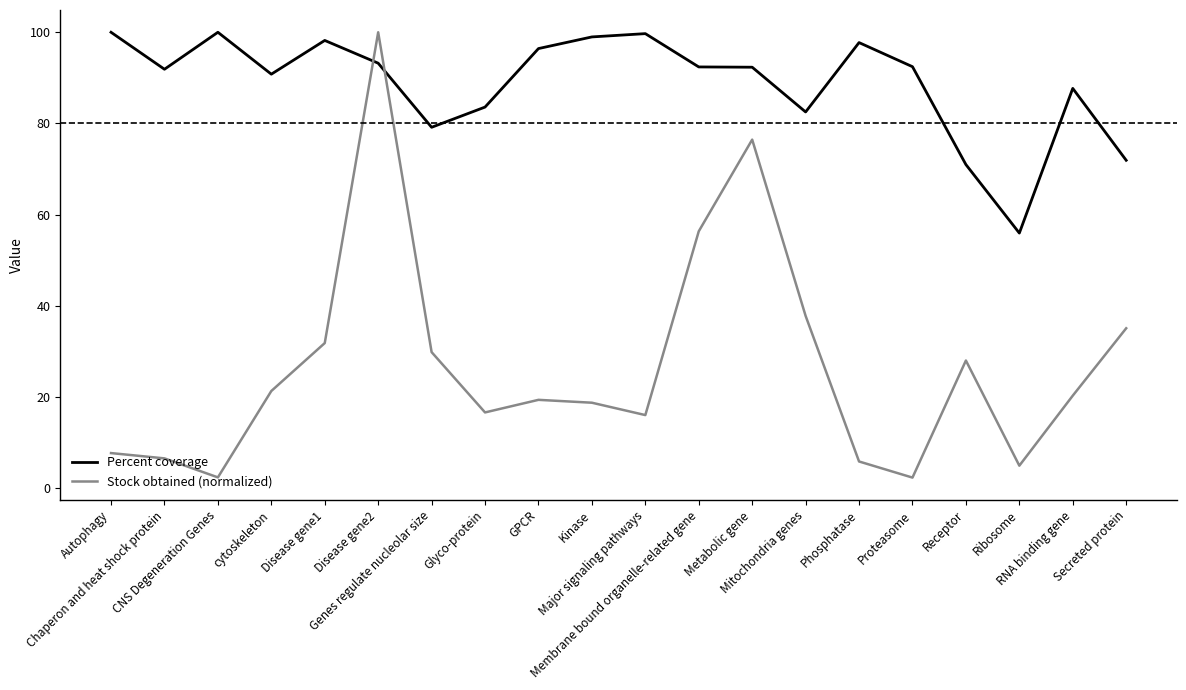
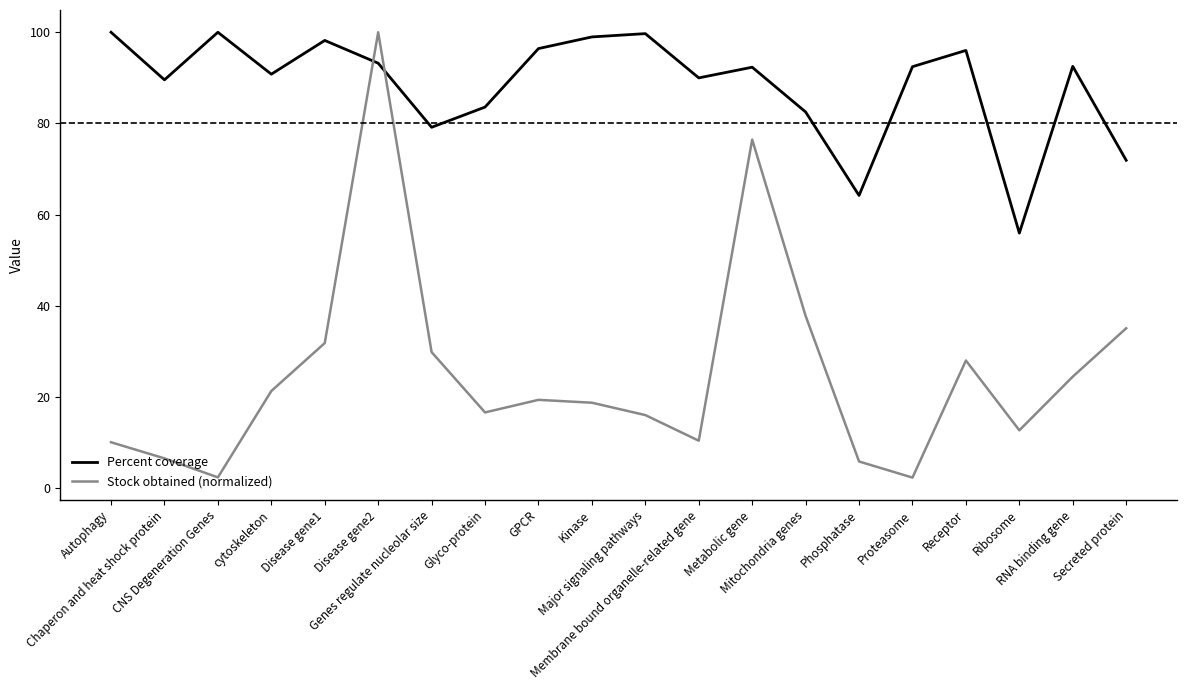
  {
    "Percent coverage": {
      "Autophagy": 100,
-     "Chaperon and heat shock protein": 92,
+     "Chaperon and heat shock protein": 90,
      "CNS Degeneration Genes": 100,
      "cytoskeleton": 91,
      "Disease gene1": 98,
      "Disease gene2": 93,
      "Genes regulate nucleolar size": 79,
      "Glyco-protein": 84,
      "GPCR": 96,
      "Kinase": 99,
      "Major signaling pathways": 100,
-     "Membrane bound organelle-related gene": 92,
+     "Membrane bound organelle-related gene": 90,
      "Metabolic gene": 92,
      "Mitochondria genes": 83,
-     "Phosphatase": 98,
+     "Phosphatase": 64,
      "Proteasome": 92,
-     "Receptor": 71,
+     "Receptor": 96,
      "Ribosome": 56,
-     "RNA binding gene": 88,
+     "RNA binding gene": 93,
      "Secreted protein": 72
    },
    "Stock obtained (normalized)": {
-     "Autophagy": 8,
+     "Autophagy": 10,
      "Chaperon and heat shock protein": 7,
      "CNS Degeneration Genes": 2,
      "cytoskeleton": 21,
      "Disease gene1": 32,
      "Disease gene2": 100,
      "Genes regulate nucleolar size": 30,
      "Glyco-protein": 17,
      "GPCR": 19,
      "Kinase": 19,
      "Major signaling pathways": 16,
-     "Membrane bound organelle-related gene": 56,
+     "Membrane bound organelle-related gene": 10,
      "Metabolic gene": 76,
      "Mitochondria genes": 38,
      "Phosphatase": 6,
      "Proteasome": 2,
      "Receptor": 28,
-     "Ribosome": 5,
-     "RNA binding gene": 20,
+     "Ribosome": 13,
+     "RNA binding gene": 25,
      "Secreted protein": 35
    }
  }
